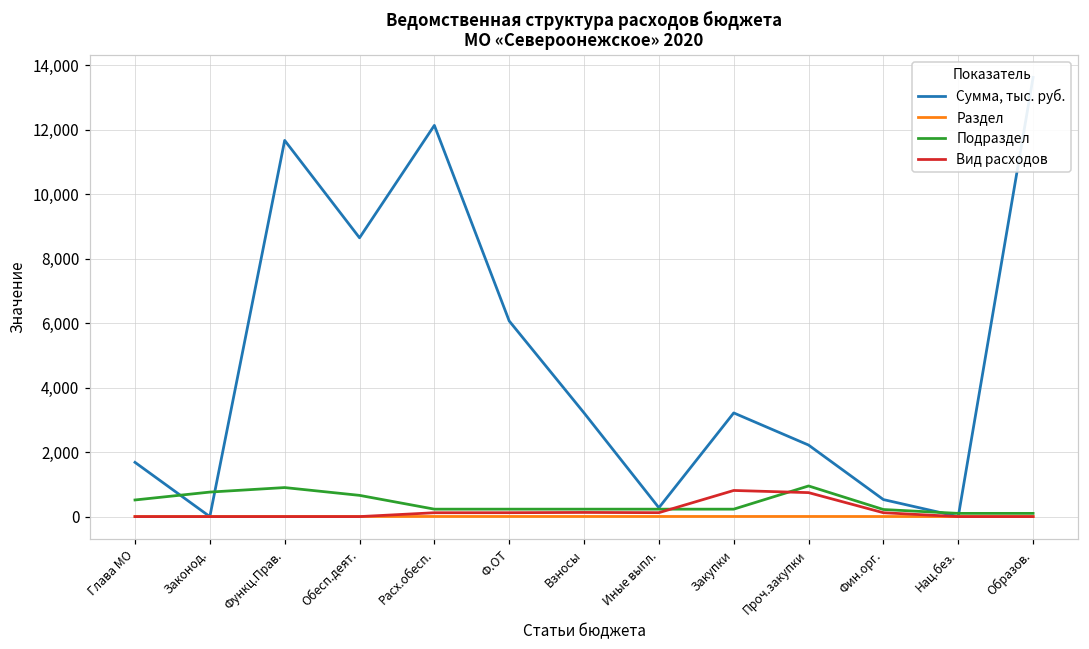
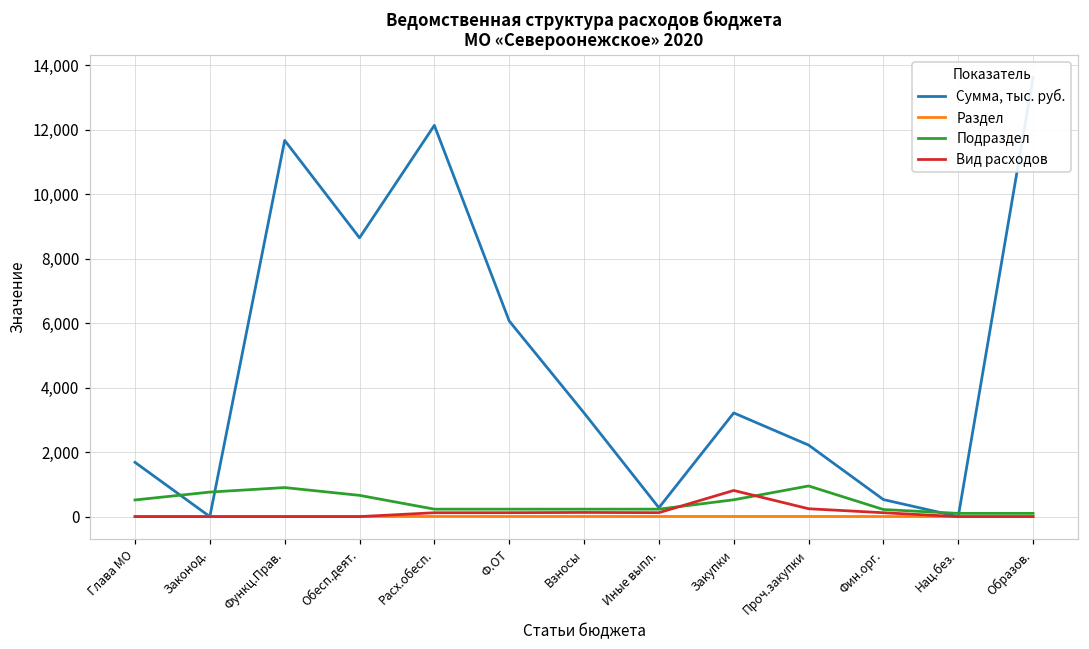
  {
    "Сумма, тыс. руб.": {
      "Глава МО": "1,700",
      "Функц.Прав.": "11,700",
      "Обесп.деят.": "8,700",
      "Расх.обесп.": "12,100",
      "Ф.ОТ": "6,100",
      "Взносы": "3,200",
      "Закупки": "3,200",
      "Проч.закупки": "2,200",
      "Фин.орг.": "500"
    },
    "Раздел": {
      "Расх.обесп.": "0",
      "Ф.ОТ": "0",
      "Взносы": "0",
      "Иные выпл.": "0",
      "Закупки": "0",
      "Проч.закупки": "0",
      "Фин.орг.": "0"
    },
    "Подраздел": {
      "Глава МО": "500",
      "Законод.": "800",
      "Функц.Прав.": "900",
      "Обесп.деят.": "700",
      "Расх.обесп.": "200",
      "Ф.ОТ": "200",
      "Взносы": "200",
-     "Закупки": "200",
+     "Закупки": "500",
      "Проч.закупки": "1,000",
      "Фин.орг.": "200",
      "Нац.без.": "100",
      "Образов.": "100"
    },
    "Вид расходов": {
      "Расх.обесп.": "100",
      "Ф.ОТ": "100",
      "Взносы": "100",
      "Иные выпл.": "100",
      "Закупки": "800",
-     "Проч.закупки": "700",
+     "Проч.закупки": "200",
      "Фин.орг.": "100"
    }
  }
